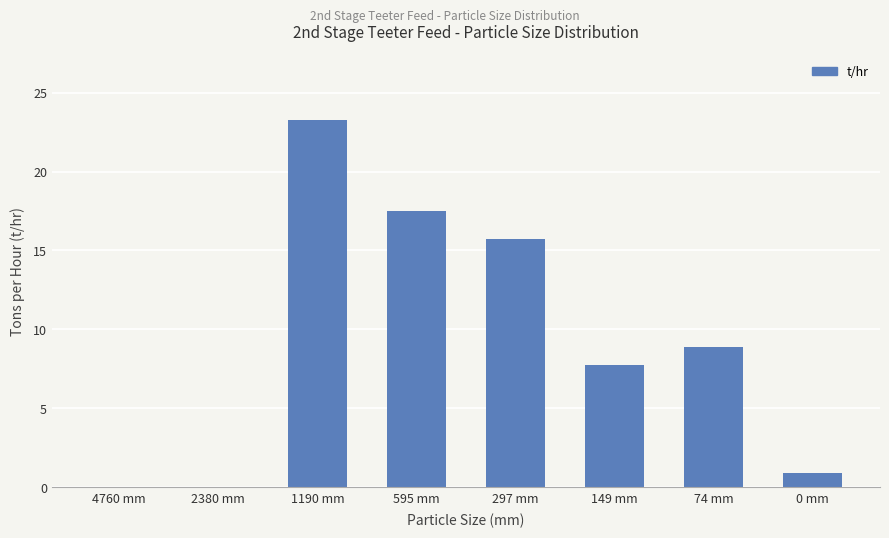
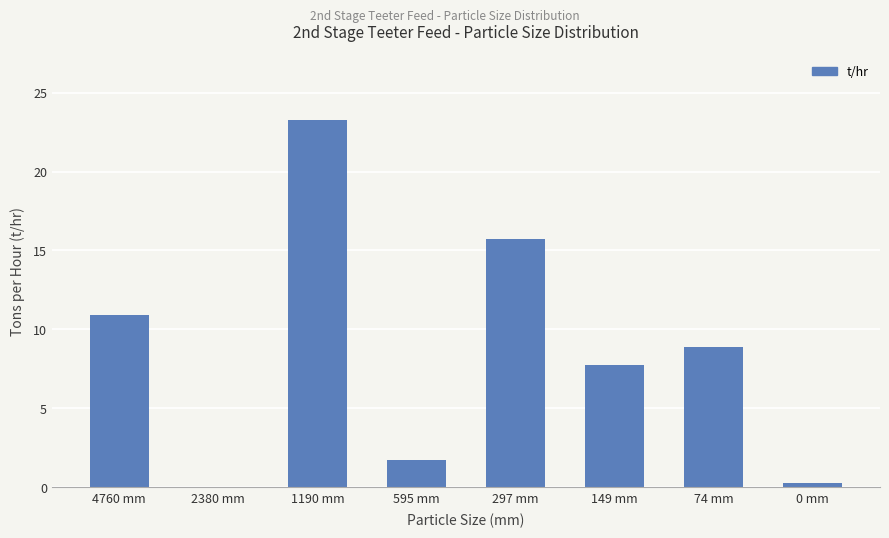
  {
-   "4760 mm": 0.0,
+   "4760 mm": 10.9,
    "2380 mm": 0.0,
    "1190 mm": 23.2,
-   "595 mm": 17.5,
+   "595 mm": 1.7,
    "297 mm": 15.7,
    "149 mm": 7.7,
    "74 mm": 8.9,
-   "0 mm": 0.9
+   "0 mm": 0.2
  }
